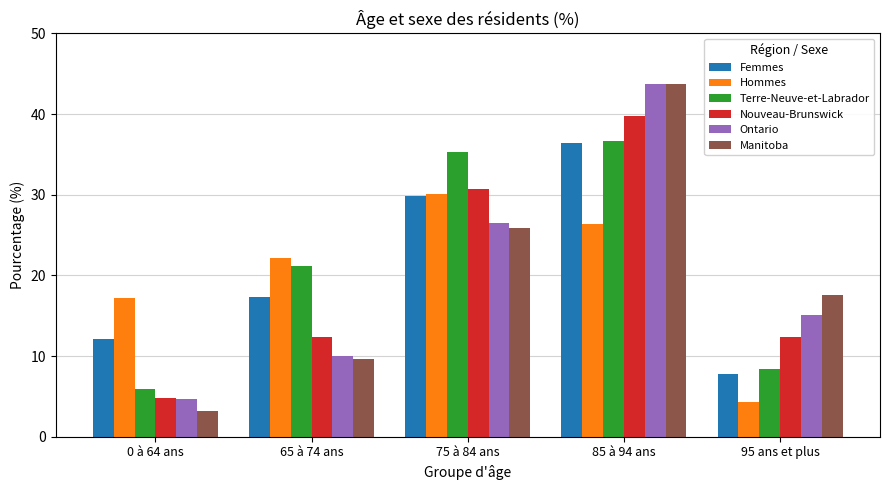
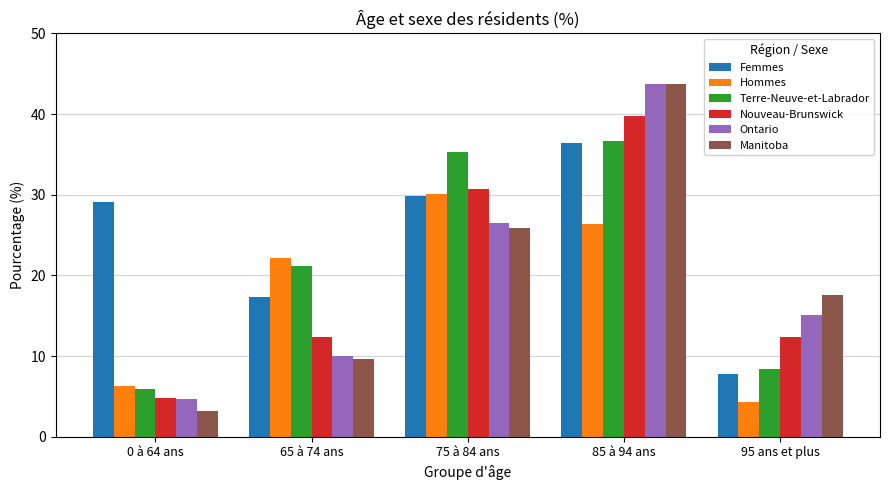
  {
    "Femmes": {
-     "0 à 64 ans": 12,
+     "0 à 64 ans": 29,
      "65 à 74 ans": 17,
      "75 à 84 ans": 30,
      "85 à 94 ans": 36,
      "95 ans et plus": 8
    },
    "Hommes": {
-     "0 à 64 ans": 17,
+     "0 à 64 ans": 6,
      "65 à 74 ans": 22,
      "75 à 84 ans": 30,
      "85 à 94 ans": 26,
      "95 ans et plus": 4
    },
    "Terre-Neuve-et-Labrador": {
      "0 à 64 ans": 6,
      "65 à 74 ans": 21,
      "75 à 84 ans": 35,
      "85 à 94 ans": 37,
      "95 ans et plus": 8
    },
    "Nouveau-Brunswick": {
      "0 à 64 ans": 5,
      "65 à 74 ans": 12,
      "75 à 84 ans": 31,
      "85 à 94 ans": 40,
      "95 ans et plus": 12
    },
    "Ontario": {
      "0 à 64 ans": 5,
      "65 à 74 ans": 10,
      "75 à 84 ans": 27,
      "85 à 94 ans": 44,
      "95 ans et plus": 15
    },
    "Manitoba": {
      "0 à 64 ans": 3,
      "65 à 74 ans": 10,
      "75 à 84 ans": 26,
      "85 à 94 ans": 44,
      "95 ans et plus": 18
    }
  }
